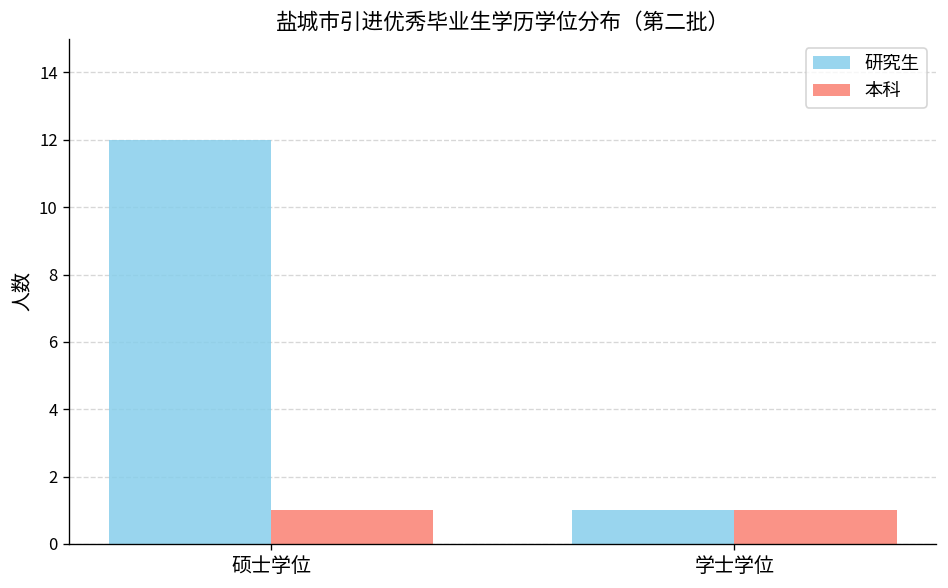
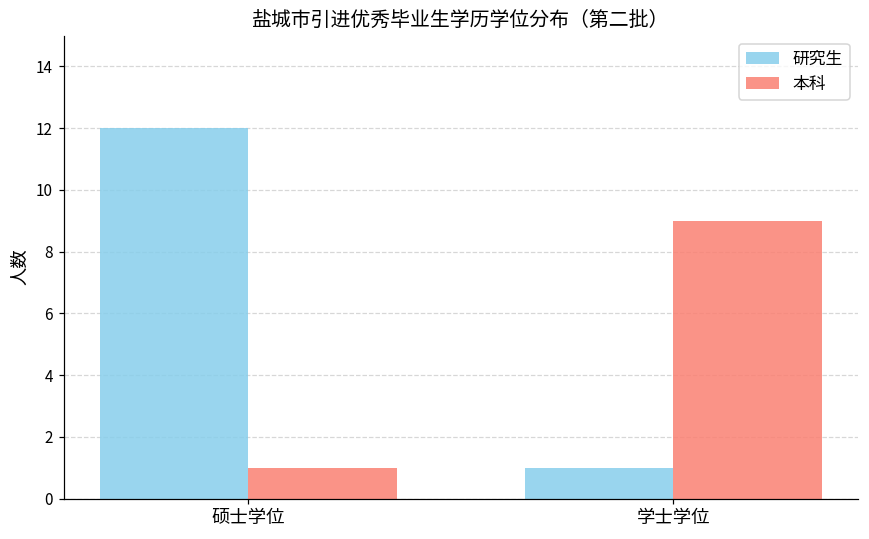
  {
    "研究生": {
      "硕士学位": 12,
      "学士学位": 1
    },
    "本科": {
      "硕士学位": 1,
-     "学士学位": 1
+     "学士学位": 9
    }
  }
